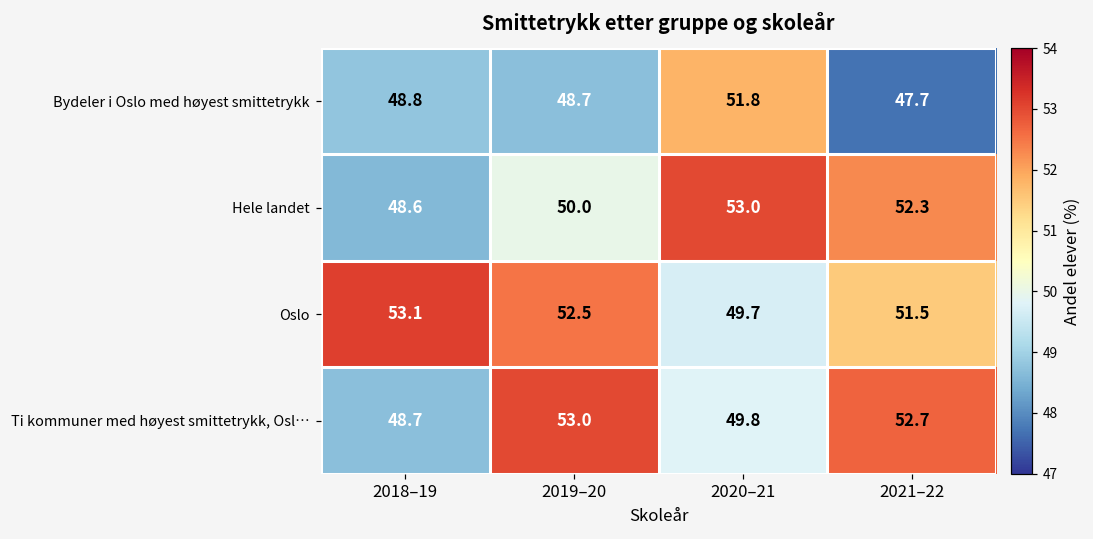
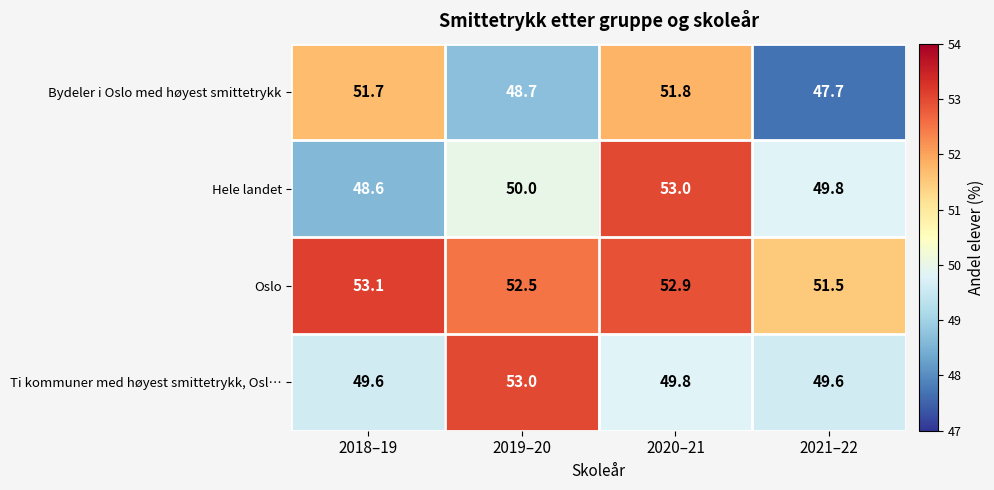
  {
    "Bydeler i Oslo med høyest smittetrykk": {
-     "2018–19": 48.8,
+     "2018–19": 51.7,
      "2019–20": 48.7,
      "2020–21": 51.8,
      "2021–22": 47.7
    },
    "Hele landet": {
      "2018–19": 48.6,
      "2019–20": 50.0,
      "2020–21": 53.0,
-     "2021–22": 52.3
+     "2021–22": 49.8
    },
    "Oslo": {
      "2018–19": 53.1,
      "2019–20": 52.5,
-     "2020–21": 49.7,
+     "2020–21": 52.9,
      "2021–22": 51.5
    },
    "Ti kommuner med høyest smittetrykk, Osl…": {
-     "2018–19": 48.7,
+     "2018–19": 49.6,
      "2019–20": 53.0,
      "2020–21": 49.8,
-     "2021–22": 52.7
+     "2021–22": 49.6
    }
  }
